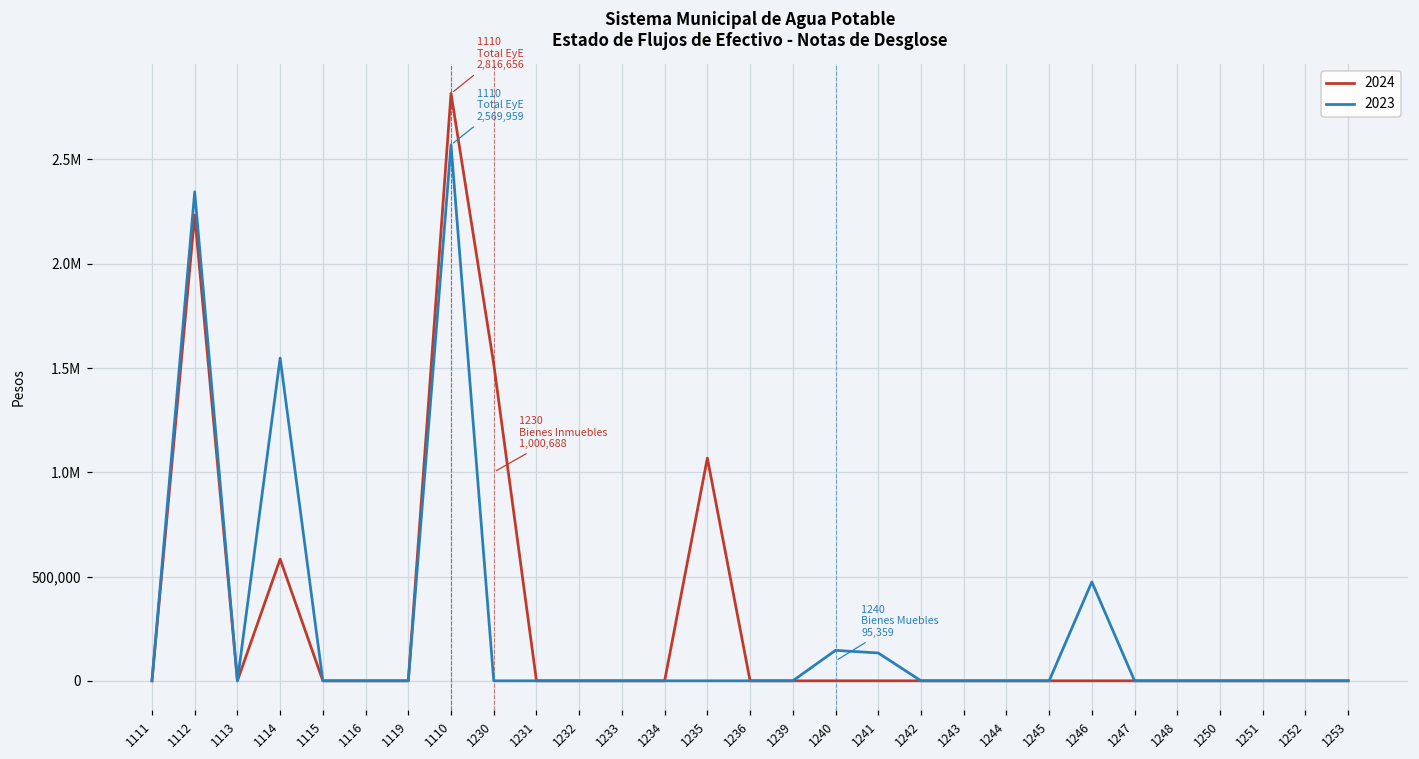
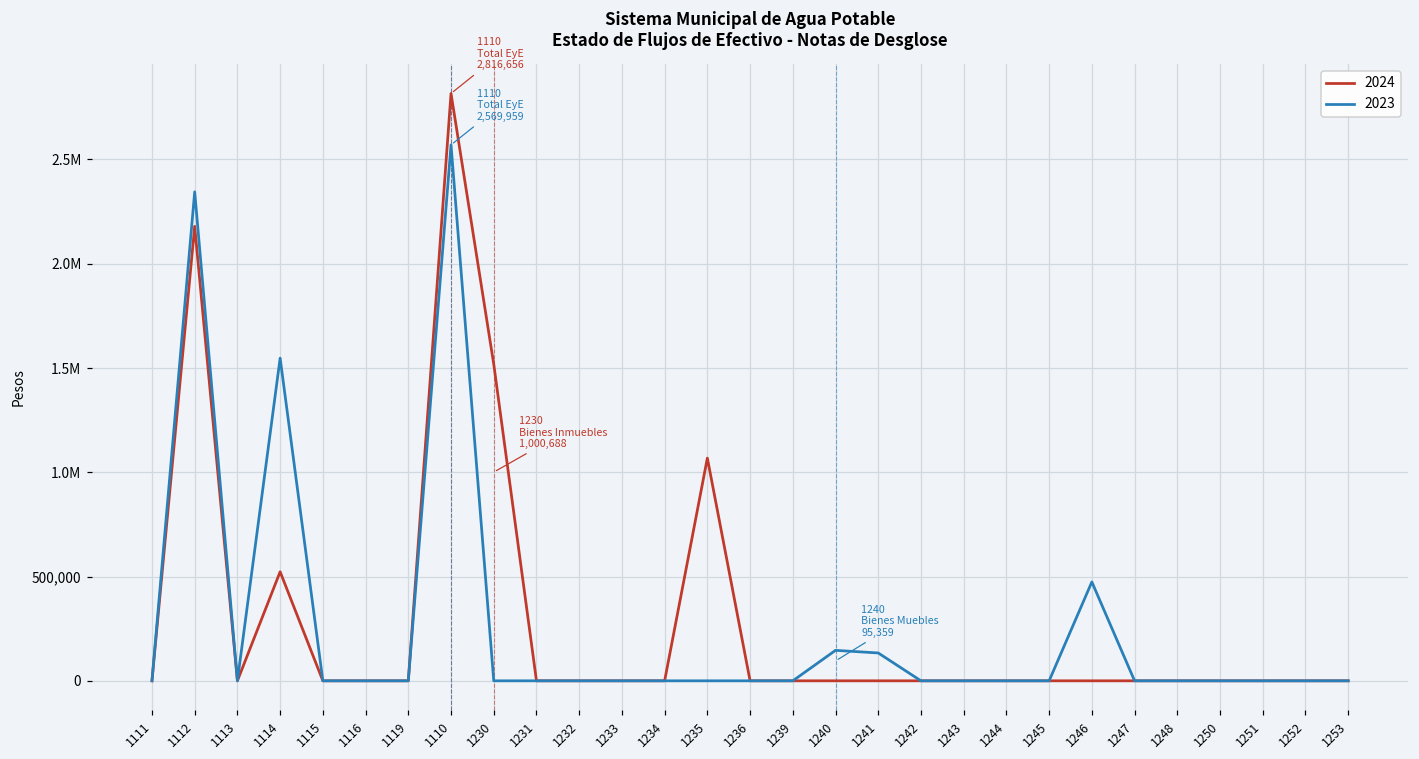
  {
    "2024": {
-     "1112": "2,230,000",
-     "1114": "580,000",
+     "1112": "2,180,000",
+     "1114": "520,000",
      "1230": "1,520,000",
      "1235": "1,070,000",
      "1240": "0",
      "1241": "0",
      "1246": "0"
    },
    "2023": {
      "1110": "2,569,959"
    }
  }
